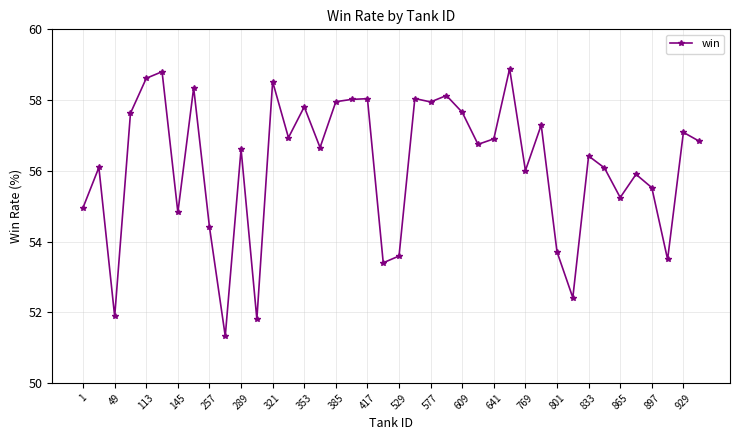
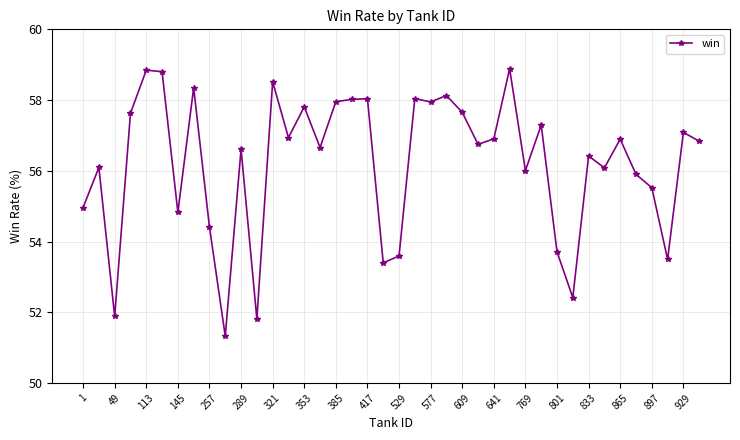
  {
    "49": 51.9,
-   "113": 58.6,
+   "113": 58.8,
    "145": 54.8,
    "257": 54.4,
    "289": 56.6,
    "321": 58.5,
    "353": 57.8,
    "385": 58.0,
    "417": 58.0,
    "529": 53.6,
    "577": 57.9,
    "609": 57.7,
    "641": 56.9,
    "769": 56.0,
    "801": 53.7,
    "833": 56.4,
-   "865": 55.2,
+   "865": 56.9,
    "897": 55.5,
    "929": 57.1
  }
